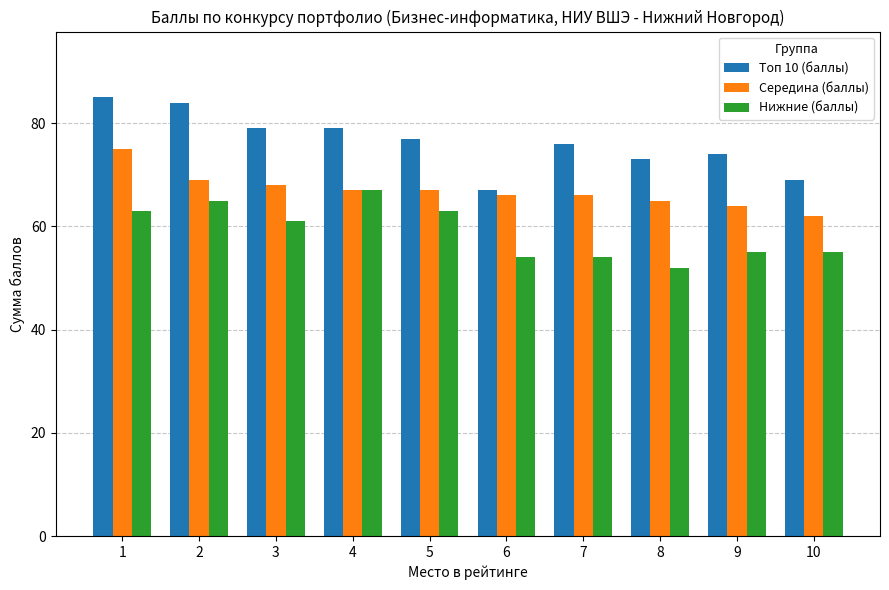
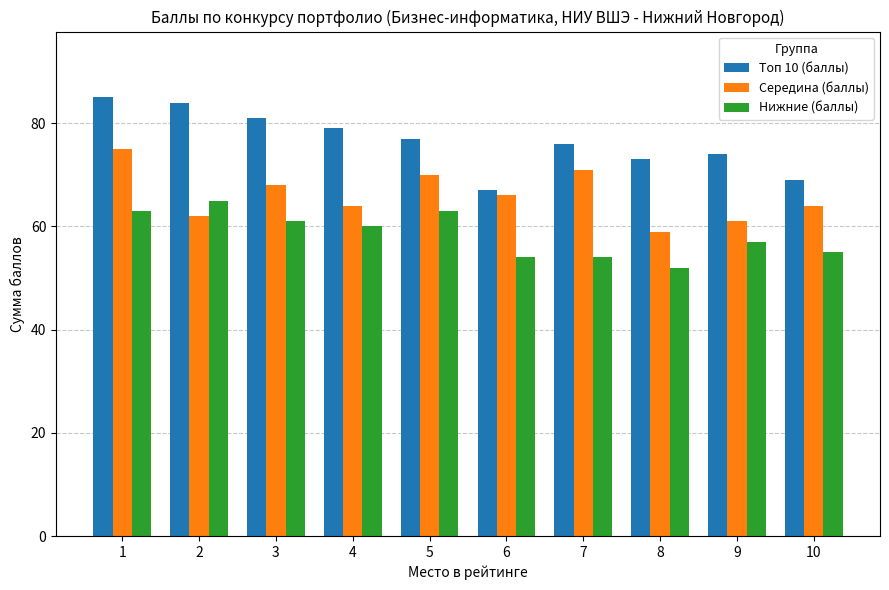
  {
    "Топ 10 (баллы)": {
      "1": 85,
      "2": 84,
-     "3": 79,
+     "3": 81,
      "4": 79,
      "5": 77,
      "6": 67,
      "7": 76,
      "8": 73,
      "9": 74,
      "10": 69
    },
    "Середина (баллы)": {
      "1": 75,
-     "2": 69,
+     "2": 62,
      "3": 68,
-     "4": 67,
-     "5": 67,
+     "4": 64,
+     "5": 70,
      "6": 66,
-     "7": 66,
-     "8": 65,
-     "9": 64,
-     "10": 62
+     "7": 71,
+     "8": 59,
+     "9": 61,
+     "10": 64
    },
    "Нижние (баллы)": {
      "1": 63,
      "2": 65,
      "3": 61,
-     "4": 67,
+     "4": 60,
      "5": 63,
      "6": 54,
      "7": 54,
      "8": 52,
-     "9": 55,
+     "9": 57,
      "10": 55
    }
  }
